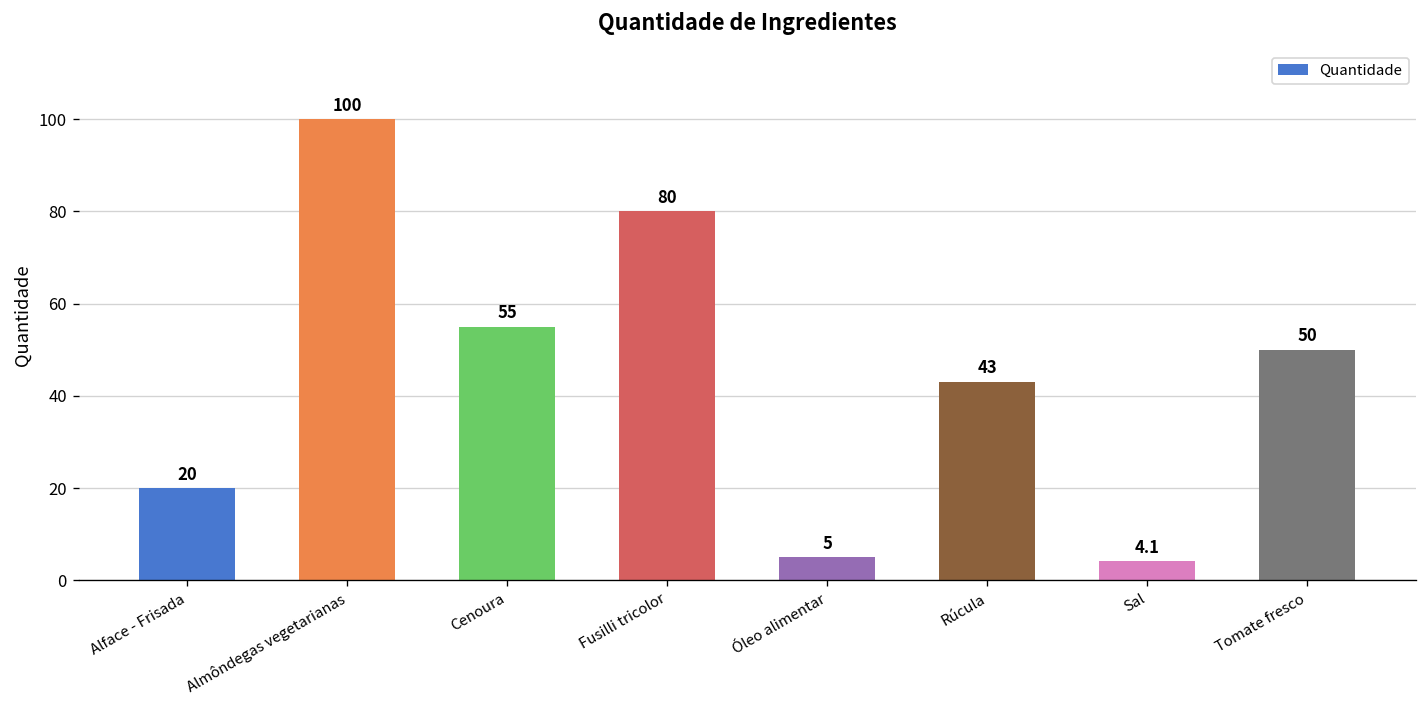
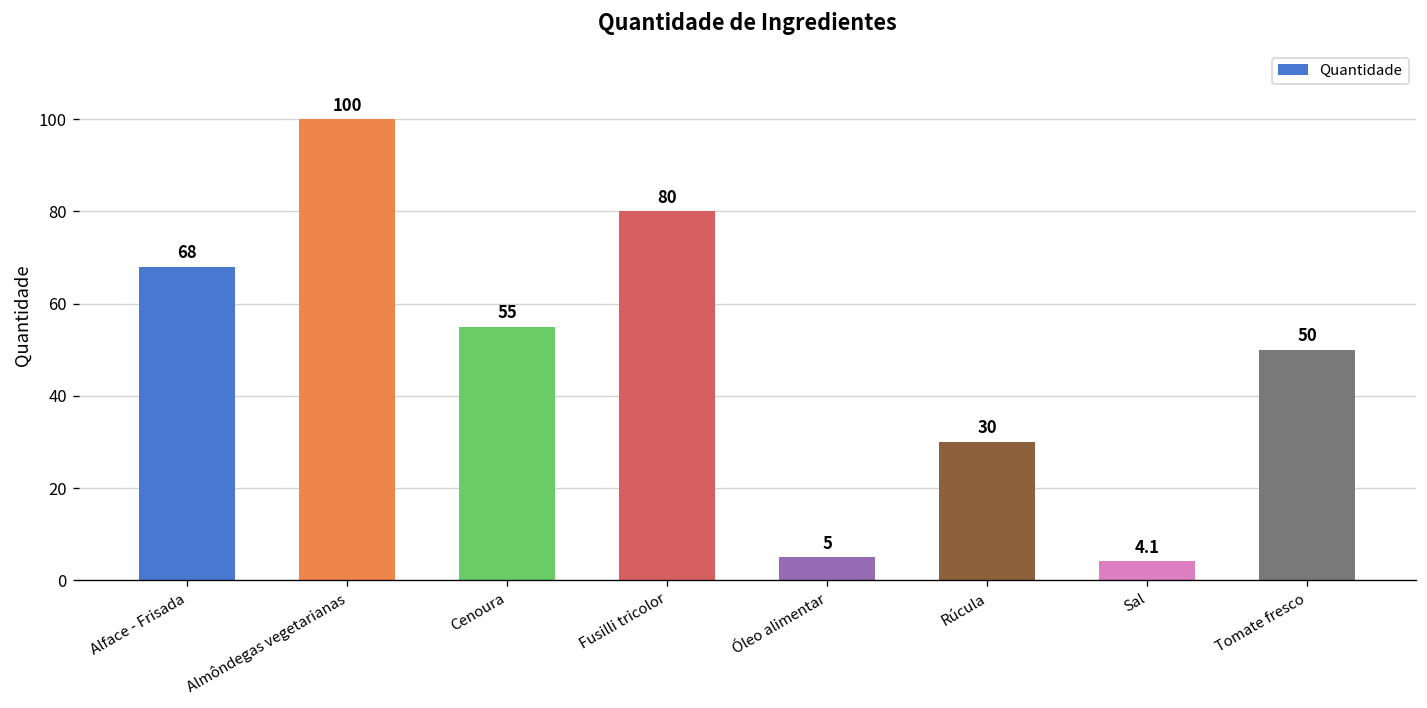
  {
-   "Alface - Frisada": 20,
+   "Alface - Frisada": 68,
    "Almôndegas vegetarianas": 100,
    "Cenoura": 55,
    "Fusilli tricolor": 80,
    "Óleo alimentar": 5,
-   "Rúcula": 43,
+   "Rúcula": 30,
    "Sal": 4.1,
    "Tomate fresco": 50
  }
